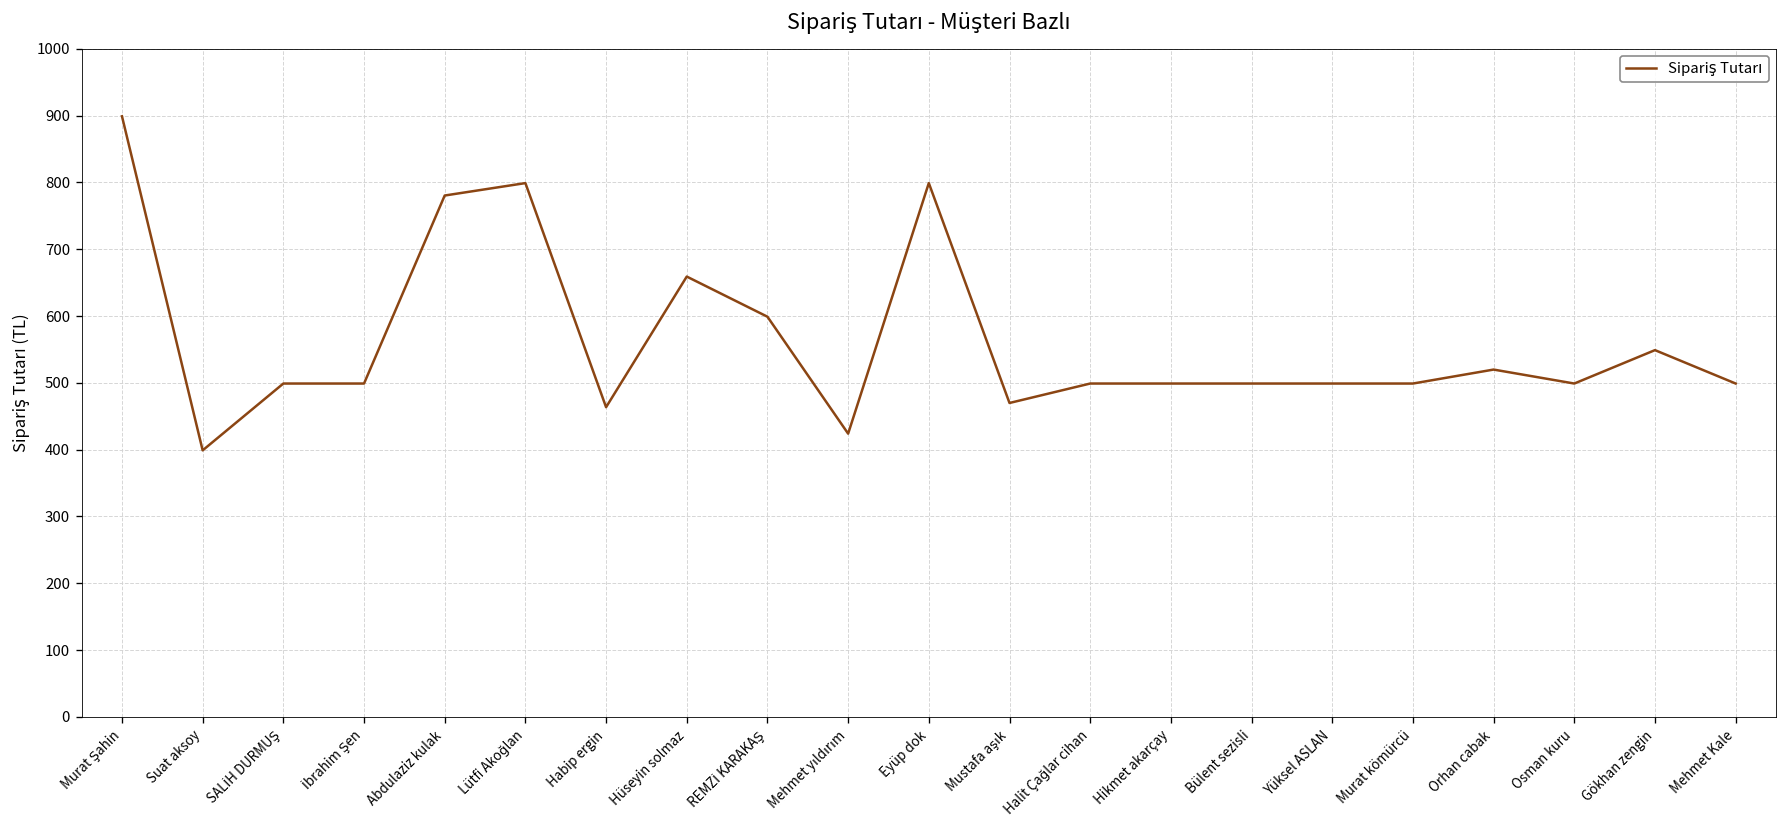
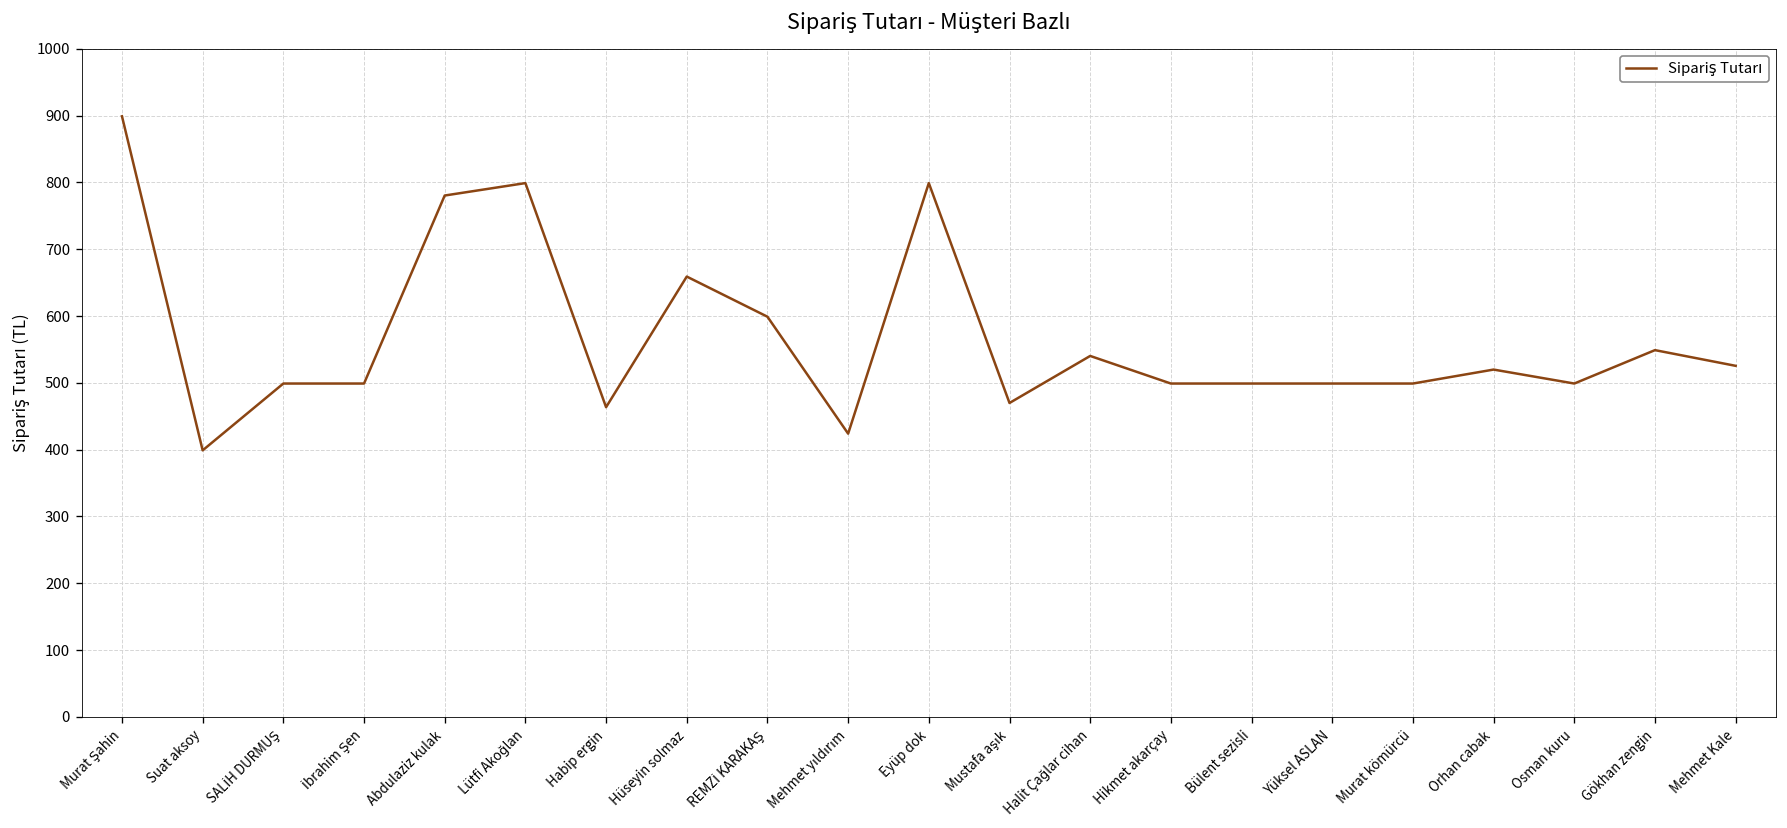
  {
    "Murat Şahin": 900,
    "Suat aksoy": 400,
    "SALİH DURMUŞ": 500,
    "İbrahim Şen": 500,
    "Abdulaziz kulak": 780,
    "Lütfi Akoğlan": 800,
    "Habip ergin": 460,
    "Hüseyin solmaz": 660,
    "REMZİ KARAKAŞ": 600,
    "Mehmet yıldırım": 420,
    "Eyüp dok": 800,
    "Mustafa aşık": 470,
-   "Halit Çağlar cihan": 500,
+   "Halit Çağlar cihan": 540,
    "Hikmet akarçay": 500,
    "Bülent sezisli": 500,
    "Yüksel ASLAN": 500,
    "Murat kömürcü": 500,
    "Orhan cabak": 520,
    "Osman kuru": 500,
    "Gökhan zengin": 550,
-   "Mehmet Kale": 500
+   "Mehmet Kale": 530
  }
